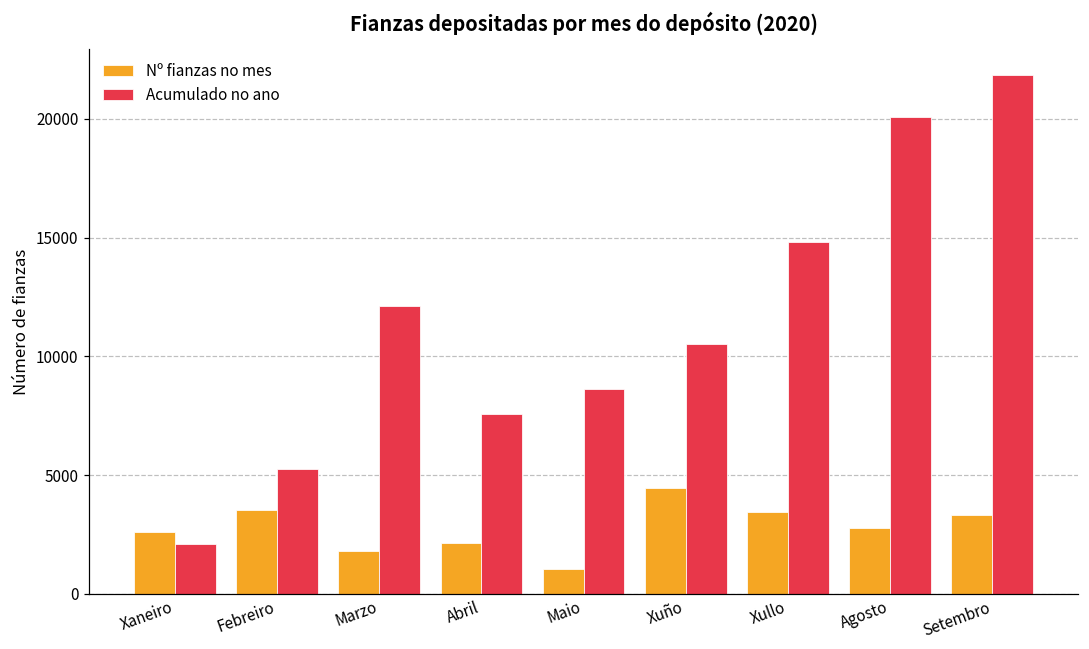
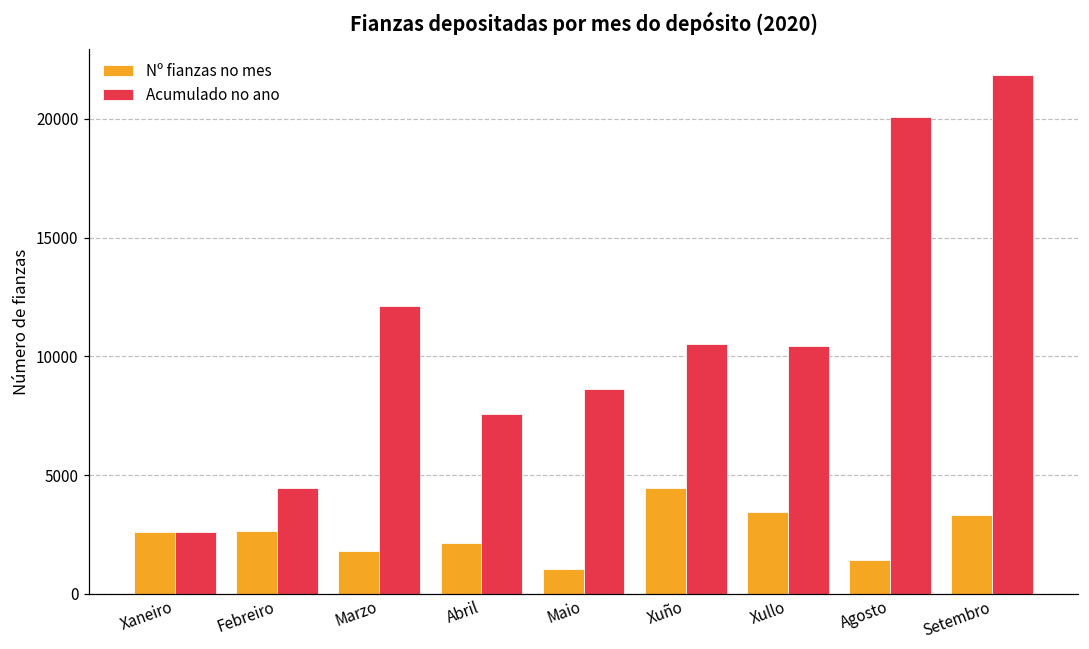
  {
    "Nº fianzas no mes": {
      "Xaneiro": 2600,
-     "Febreiro": 3600,
+     "Febreiro": 2600,
      "Marzo": 1800,
      "Abril": 2200,
      "Maio": 1100,
      "Xuño": 4500,
      "Xullo": 3500,
-     "Agosto": 2800,
+     "Agosto": 1500,
      "Setembro": 3300
    },
    "Acumulado no ano": {
-     "Xaneiro": 2100,
-     "Febreiro": 5300,
+     "Xaneiro": 2600,
+     "Febreiro": 4500,
      "Marzo": 12100,
      "Abril": 7600,
      "Maio": 8600,
      "Xuño": 10500,
-     "Xullo": 14800,
+     "Xullo": 10400,
      "Agosto": 20100,
      "Setembro": 21900
    }
  }
